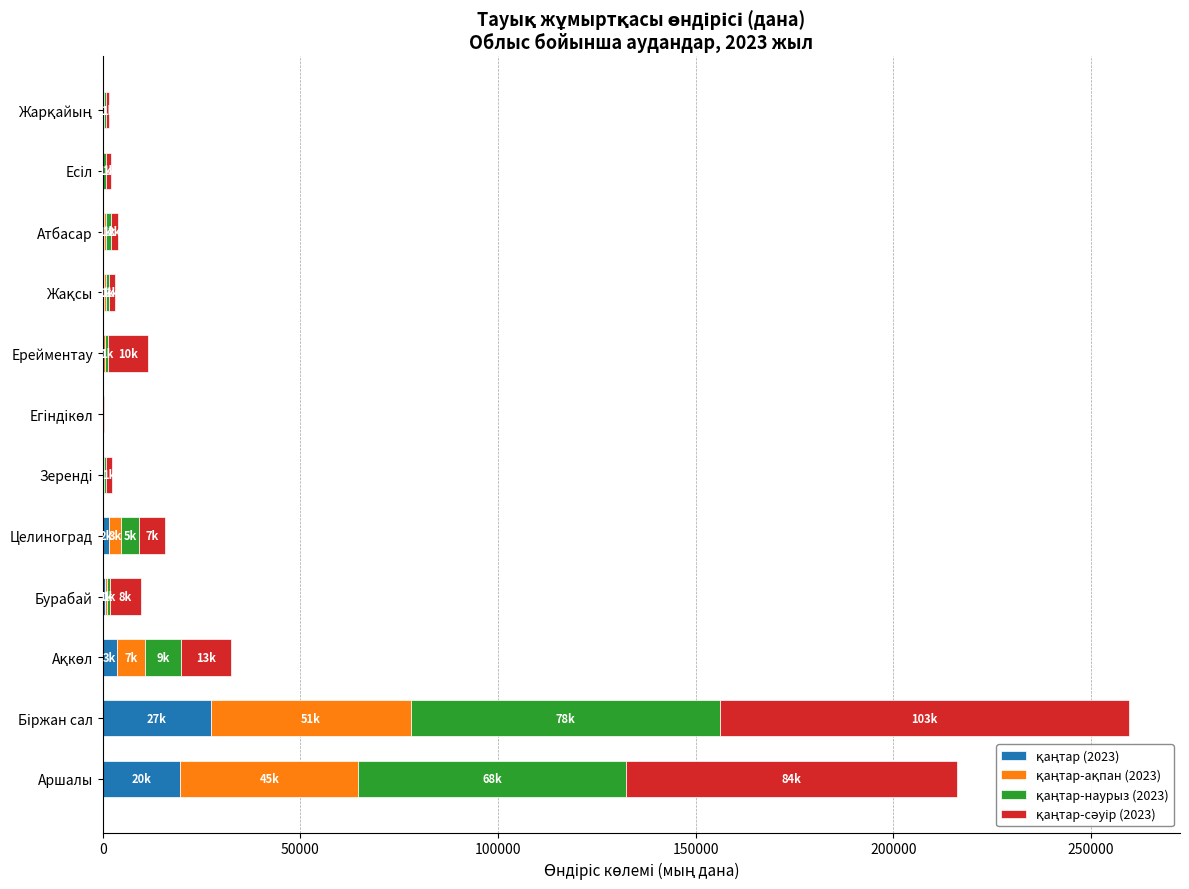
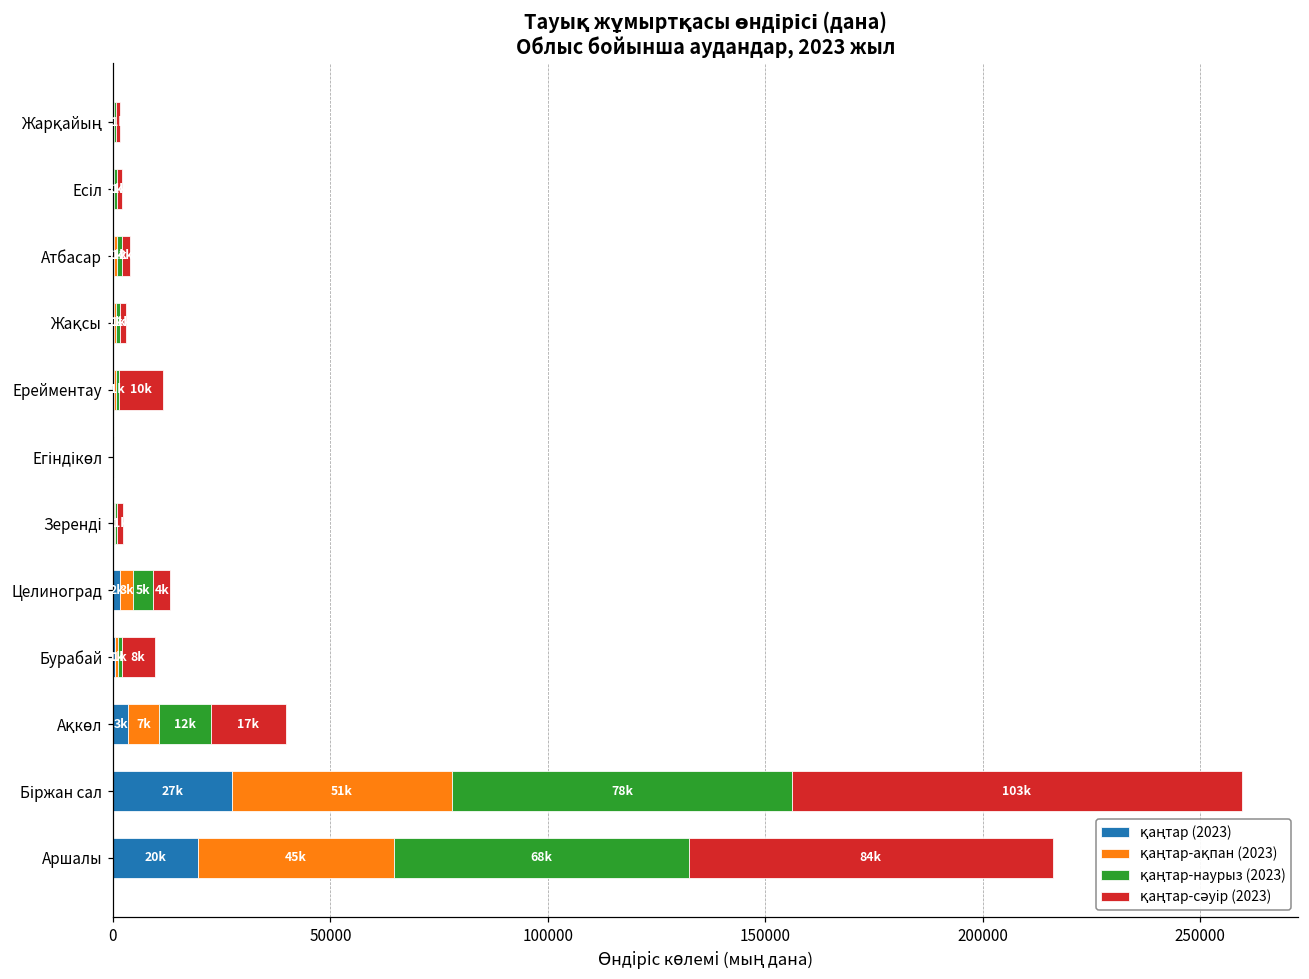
  {
    "қаңтар (2023)": {
      "Ақкөл": "3k",
      "Біржан сал": "27k",
      "Аршалы": "20k"
    },
    "қаңтар-ақпан (2023)": {
      "Ақкөл": "7k",
      "Біржан сал": "51k",
      "Аршалы": "45k"
    },
    "қаңтар-наурыз (2023)": {
      "Атбасар": "1k",
      "Ерейментау": "1k",
      "Целиноград": "5k",
      "Бурабай": "1k",
-     "Ақкөл": "9k",
+     "Ақкөл": "12k",
      "Біржан сал": "78k",
      "Аршалы": "68k"
    },
    "қаңтар-сәуір (2023)": {
      "Ерейментау": "10k",
      "Зеренді": "1k",
-     "Целиноград": "7k",
+     "Целиноград": "4k",
      "Бурабай": "8k",
-     "Ақкөл": "13k",
+     "Ақкөл": "17k",
      "Біржан сал": "103k",
      "Аршалы": "84k"
    }
  }
